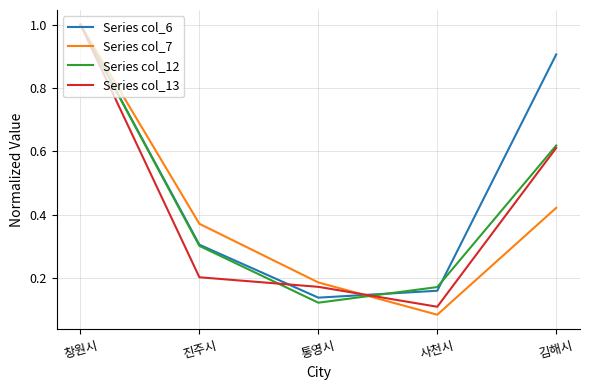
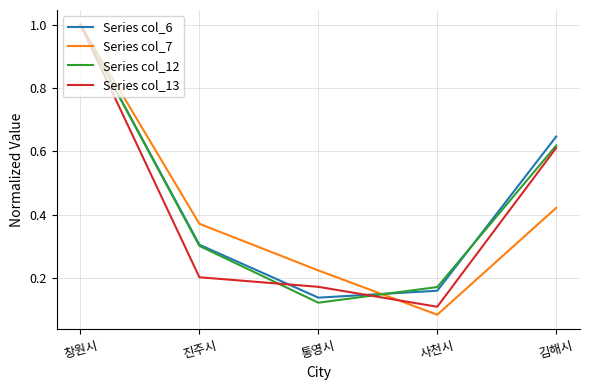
  {
    "Series col_6": {
      "통영시": 0.14,
      "사천시": 0.16,
-     "김해시": 0.91
+     "김해시": 0.65
    },
    "Series col_7": {
      "진주시": 0.37,
-     "통영시": 0.19,
+     "통영시": 0.22,
      "사천시": 0.08,
      "김해시": 0.42
    },
    "Series col_12": {
      "통영시": 0.12,
      "사천시": 0.17
    },
    "Series col_13": {
      "진주시": 0.20,
      "통영시": 0.17,
      "사천시": 0.11
    }
  }
